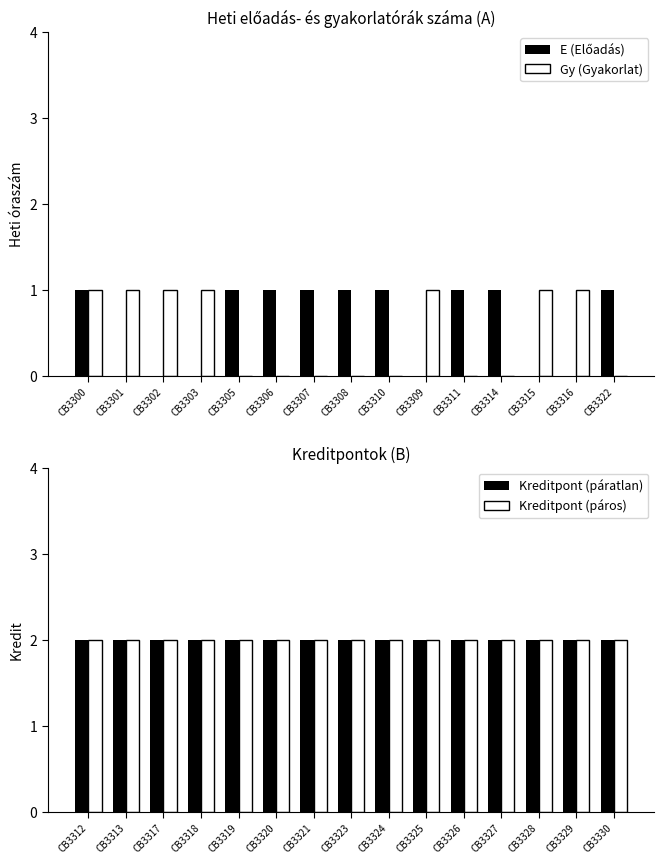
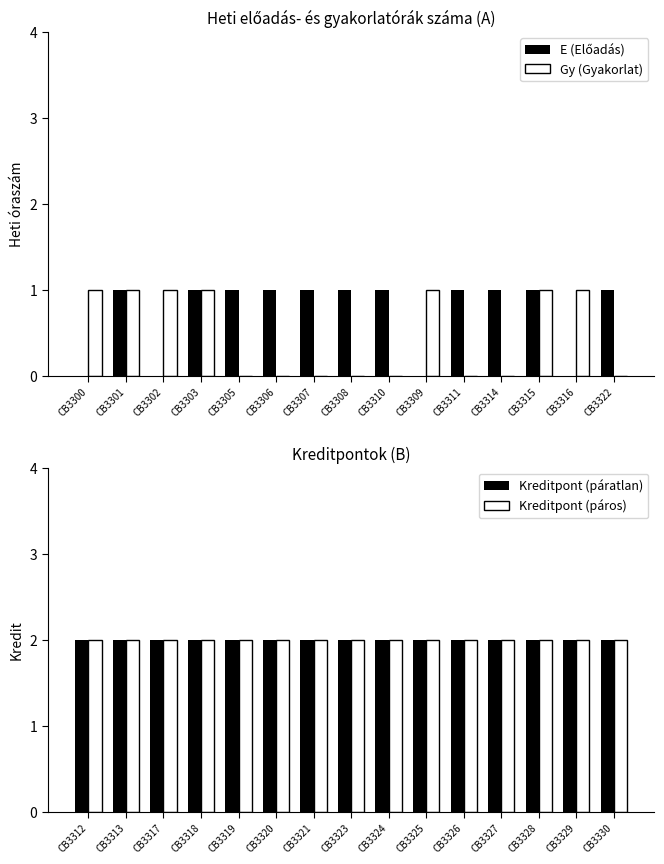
  {
    "Heti előadás- és gyakorlatórák száma (A)": {
      "E (Előadás)": {
-       "CB3300": 1,
-       "CB3301": 0,
+       "CB3300": 0,
+       "CB3301": 1,
        "CB3302": 0,
-       "CB3303": 0,
+       "CB3303": 1,
        "CB3305": 1,
        "CB3306": 1,
        "CB3307": 1,
        "CB3308": 1,
        "CB3310": 1,
        "CB3309": 0,
        "CB3311": 1,
        "CB3314": 1,
-       "CB3315": 0,
+       "CB3315": 1,
        "CB3316": 0,
        "CB3322": 1
      },
      "Gy (Gyakorlat)": {
        "CB3300": 1,
        "CB3301": 1,
        "CB3302": 1,
        "CB3303": 1,
        "CB3305": 0,
        "CB3306": 0,
        "CB3307": 0,
        "CB3308": 0,
        "CB3310": 0,
        "CB3309": 1,
        "CB3311": 0,
        "CB3314": 0,
        "CB3315": 1,
        "CB3316": 1,
        "CB3322": 0
      }
    },
    "Kreditpontok (B)": {
      "Kreditpont (páratlan)": {
        "CB3312": 2.0,
        "CB3313": 2.0,
        "CB3317": 2.0,
        "CB3318": 2.0,
        "CB3319": 2.0,
        "CB3320": 2.0,
        "CB3321": 2.0,
        "CB3323": 2.0,
        "CB3324": 2.0,
        "CB3325": 2.0,
        "CB3326": 2.0,
        "CB3327": 2.0,
        "CB3328": 2.0,
        "CB3329": 2.0,
        "CB3330": 2.0
      },
      "Kreditpont (páros)": {
        "CB3312": 2.0,
        "CB3313": 2.0,
        "CB3317": 2.0,
        "CB3318": 2.0,
        "CB3319": 2.0,
        "CB3320": 2.0,
        "CB3321": 2.0,
        "CB3323": 2.0,
        "CB3324": 2.0,
        "CB3325": 2.0,
        "CB3326": 2.0,
        "CB3327": 2.0,
        "CB3328": 2.0,
        "CB3329": 2.0,
        "CB3330": 2.0
      }
    }
  }
